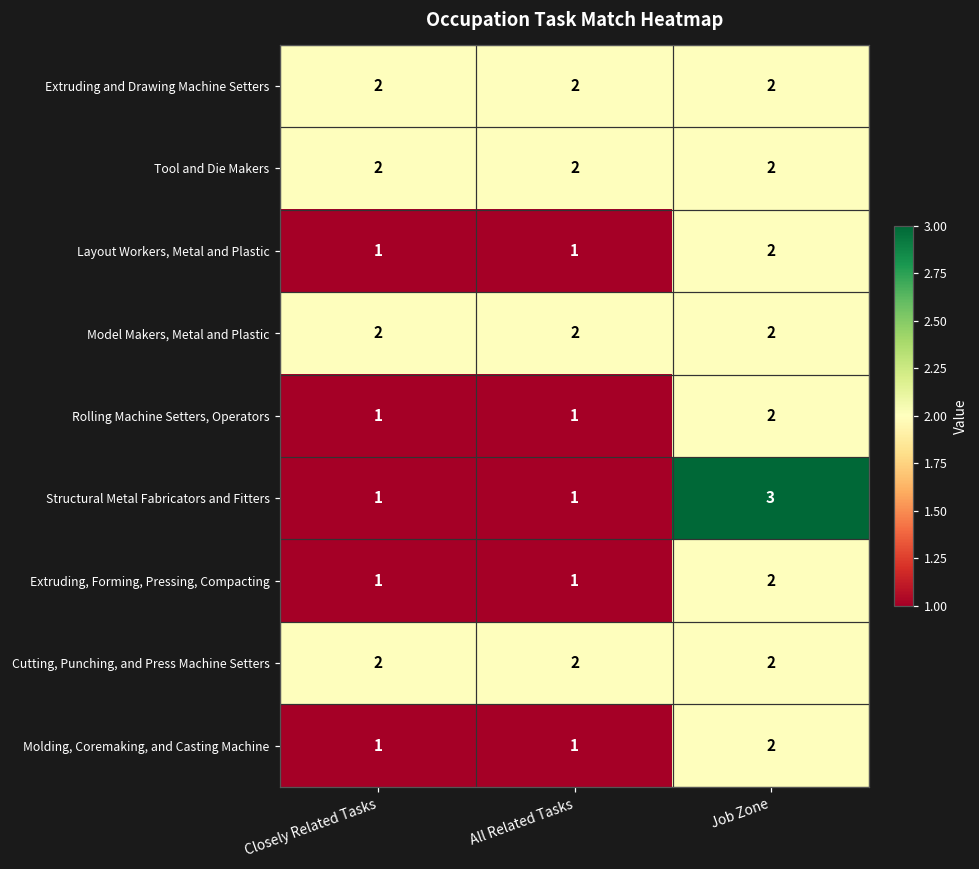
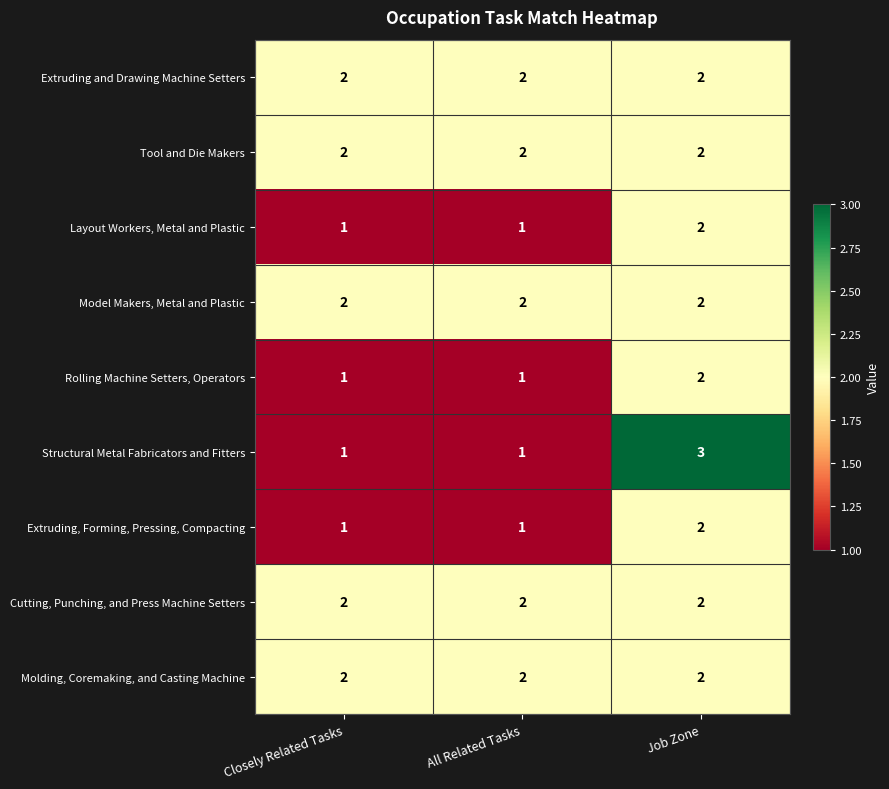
  {
    "Extruding and Drawing Machine Setters": {
      "Closely Related Tasks": 2,
      "All Related Tasks": 2,
      "Job Zone": 2
    },
    "Tool and Die Makers": {
      "Closely Related Tasks": 2,
      "All Related Tasks": 2,
      "Job Zone": 2
    },
    "Layout Workers, Metal and Plastic": {
      "Closely Related Tasks": 1,
      "All Related Tasks": 1,
      "Job Zone": 2
    },
    "Model Makers, Metal and Plastic": {
      "Closely Related Tasks": 2,
      "All Related Tasks": 2,
      "Job Zone": 2
    },
    "Rolling Machine Setters, Operators": {
      "Closely Related Tasks": 1,
      "All Related Tasks": 1,
      "Job Zone": 2
    },
    "Structural Metal Fabricators and Fitters": {
      "Closely Related Tasks": 1,
      "All Related Tasks": 1,
      "Job Zone": 3
    },
    "Extruding, Forming, Pressing, Compacting": {
      "Closely Related Tasks": 1,
      "All Related Tasks": 1,
      "Job Zone": 2
    },
    "Cutting, Punching, and Press Machine Setters": {
      "Closely Related Tasks": 2,
      "All Related Tasks": 2,
      "Job Zone": 2
    },
    "Molding, Coremaking, and Casting Machine": {
-     "Closely Related Tasks": 1,
-     "All Related Tasks": 1,
+     "Closely Related Tasks": 2,
+     "All Related Tasks": 2,
      "Job Zone": 2
    }
  }
